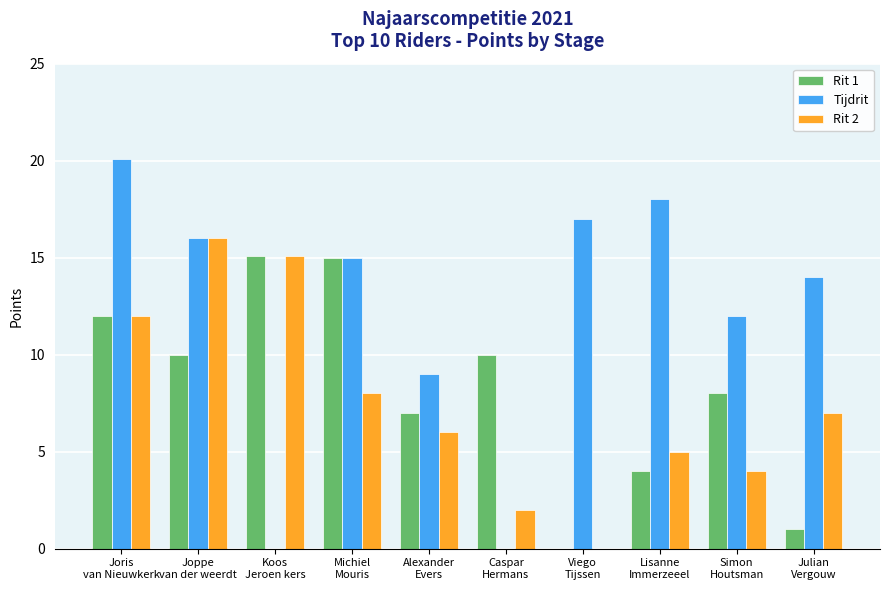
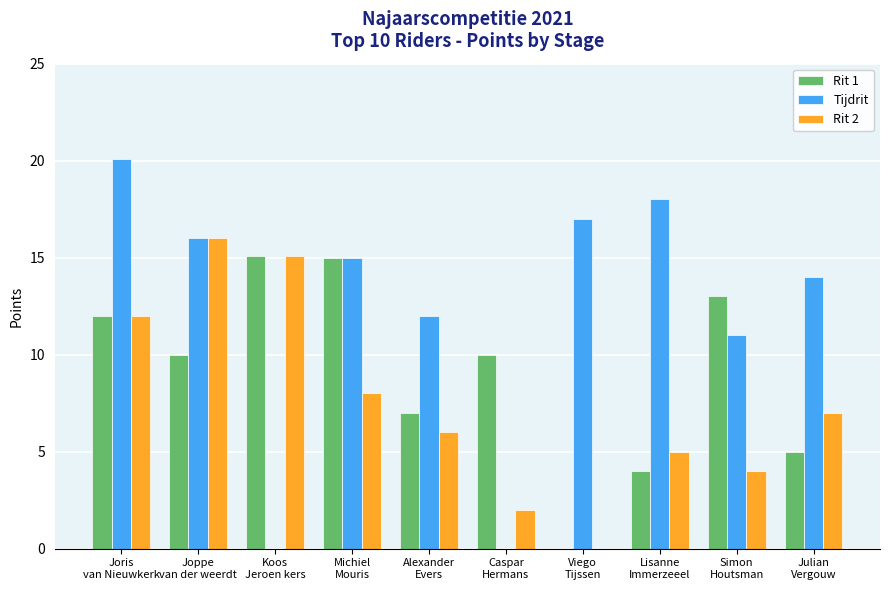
  {
    "Rit 1": {
      "Joris van Nieuwkerk": 12,
      "Joppe van der weerdt": 10,
      "Koos Jeroen kers": 15,
      "Michiel Mouris": 15,
      "Alexander Evers": 7,
      "Caspar Hermans": 10,
      "Viego Tijssen": 0,
      "Lisanne Immerzeeel": 4,
-     "Simon Houtsman": 8,
-     "Julian Vergouw": 1
+     "Simon Houtsman": 13,
+     "Julian Vergouw": 5
    },
    "Tijdrit": {
      "Joris van Nieuwkerk": 20,
      "Joppe van der weerdt": 16,
      "Koos Jeroen kers": 0,
      "Michiel Mouris": 15,
-     "Alexander Evers": 9,
+     "Alexander Evers": 12,
      "Caspar Hermans": 0,
      "Viego Tijssen": 17,
      "Lisanne Immerzeeel": 18,
-     "Simon Houtsman": 12,
+     "Simon Houtsman": 11,
      "Julian Vergouw": 14
    },
    "Rit 2": {
      "Joris van Nieuwkerk": 12,
      "Joppe van der weerdt": 16,
      "Koos Jeroen kers": 15,
      "Michiel Mouris": 8,
      "Alexander Evers": 6,
      "Caspar Hermans": 2,
      "Viego Tijssen": 0,
      "Lisanne Immerzeeel": 5,
      "Simon Houtsman": 4,
      "Julian Vergouw": 7
    }
  }
